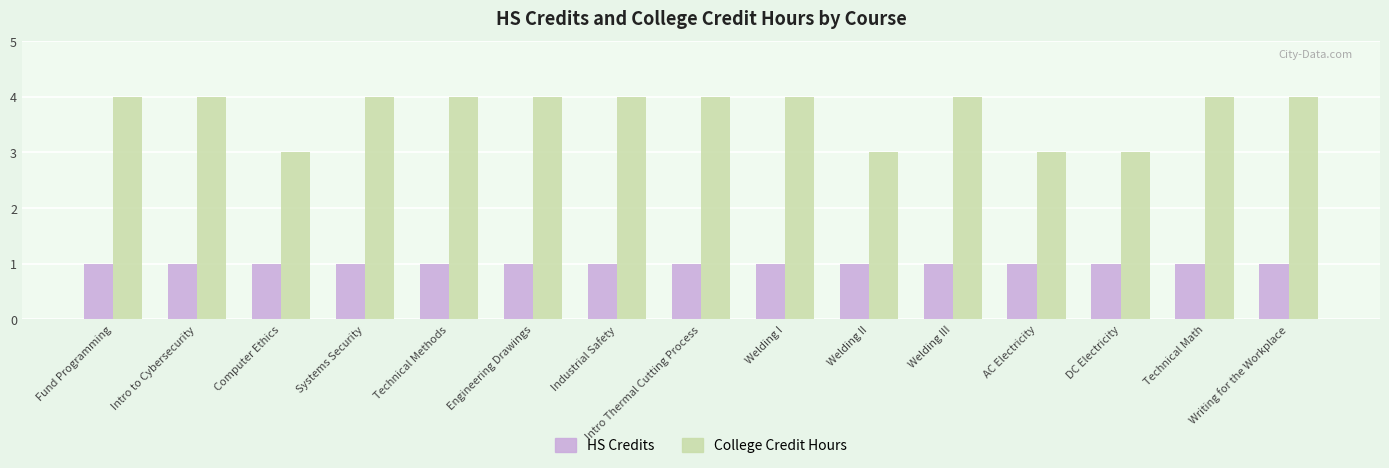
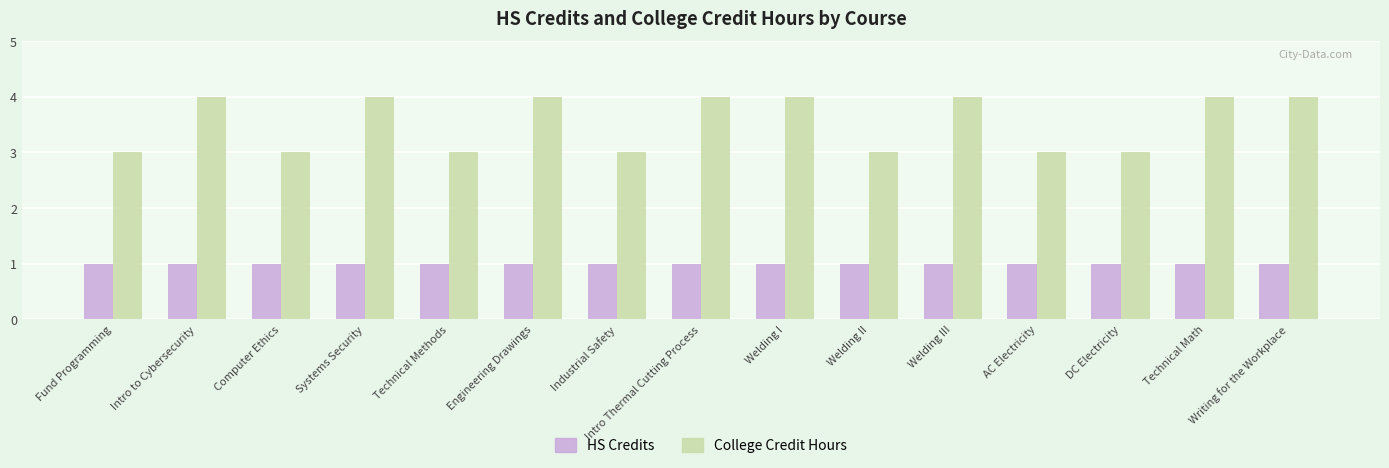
  {
    "HS Credits": {
      "Fund Programming": 1,
      "Intro to Cybersecurity": 1,
      "Computer Ethics": 1,
      "Systems Security": 1,
      "Technical Methods": 1,
      "Engineering Drawings": 1,
      "Industrial Safety": 1,
      "Intro Thermal Cutting Process": 1,
      "Welding I": 1,
      "Welding II": 1,
      "Welding III": 1,
      "AC Electricity": 1,
      "DC Electricity": 1,
      "Technical Math": 1,
      "Writing for the Workplace": 1
    },
    "College Credit Hours": {
-     "Fund Programming": 4,
+     "Fund Programming": 3,
      "Intro to Cybersecurity": 4,
      "Computer Ethics": 3,
      "Systems Security": 4,
-     "Technical Methods": 4,
+     "Technical Methods": 3,
      "Engineering Drawings": 4,
-     "Industrial Safety": 4,
+     "Industrial Safety": 3,
      "Intro Thermal Cutting Process": 4,
      "Welding I": 4,
      "Welding II": 3,
      "Welding III": 4,
      "AC Electricity": 3,
      "DC Electricity": 3,
      "Technical Math": 4,
      "Writing for the Workplace": 4
    }
  }
